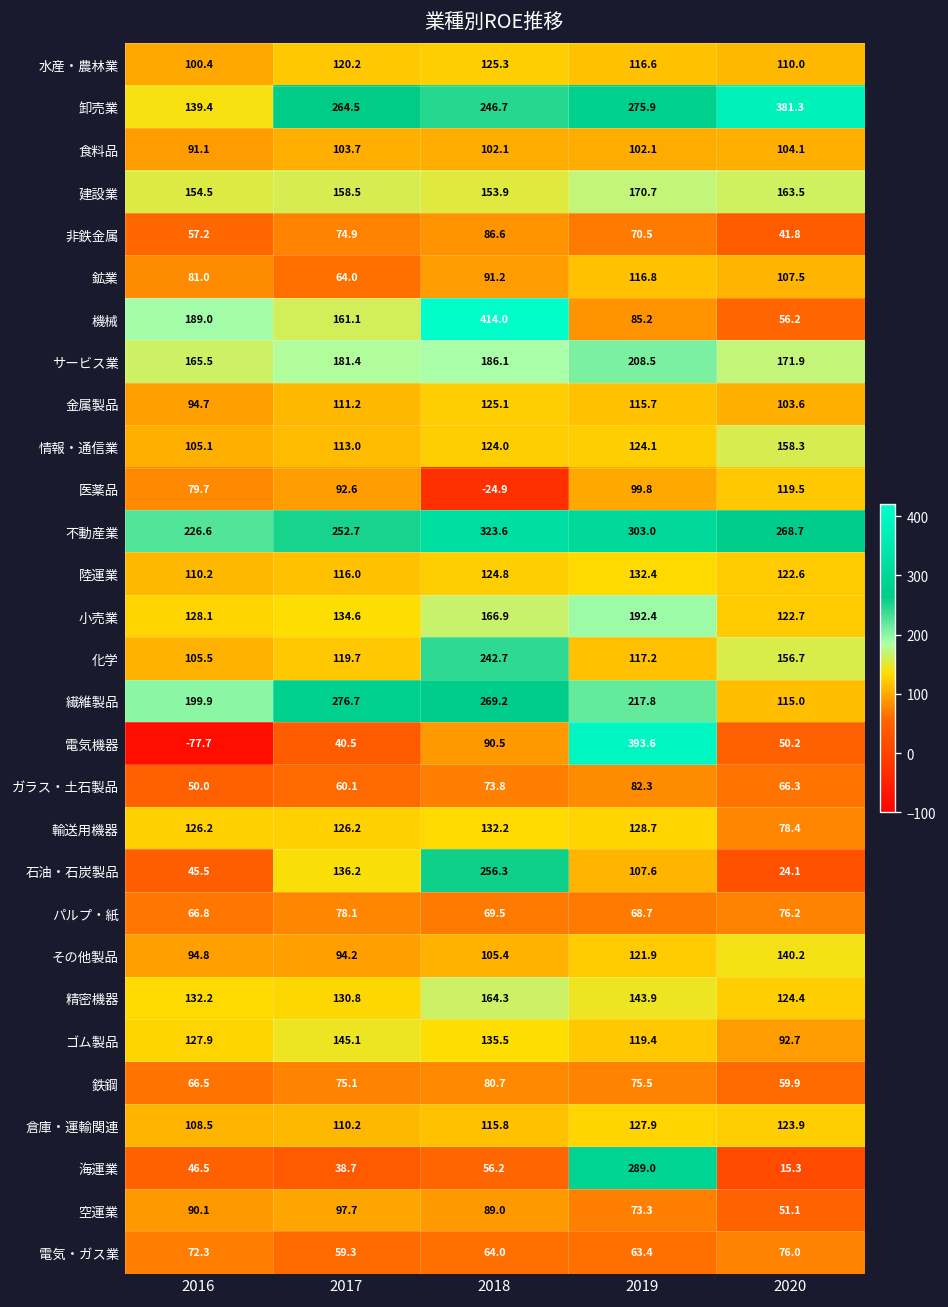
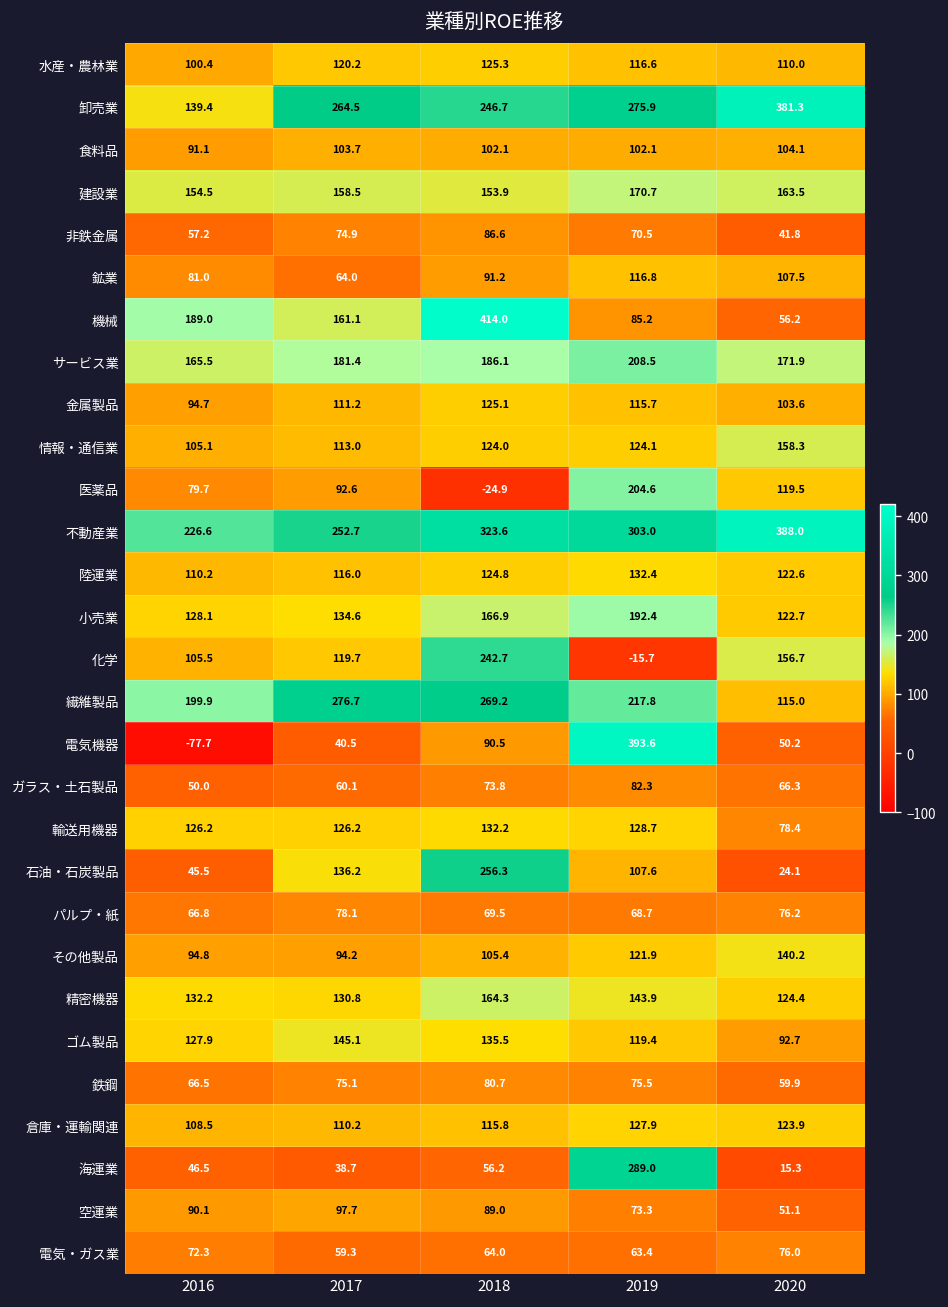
  {
    "水産・農林業": {
      "2016": 100.4,
      "2017": 120.2,
      "2018": 125.3,
      "2019": 116.6,
      "2020": 110.0
    },
    "卸売業": {
      "2016": 139.4,
      "2017": 264.5,
      "2018": 246.7,
      "2019": 275.9,
      "2020": 381.3
    },
    "食料品": {
      "2016": 91.1,
      "2017": 103.7,
      "2018": 102.1,
      "2019": 102.1,
      "2020": 104.1
    },
    "建設業": {
      "2016": 154.5,
      "2017": 158.5,
      "2018": 153.9,
      "2019": 170.7,
      "2020": 163.5
    },
    "非鉄金属": {
      "2016": 57.2,
      "2017": 74.9,
      "2018": 86.6,
      "2019": 70.5,
      "2020": 41.8
    },
    "鉱業": {
      "2016": 81.0,
      "2017": 64.0,
      "2018": 91.2,
      "2019": 116.8,
      "2020": 107.5
    },
    "機械": {
      "2016": 189.0,
      "2017": 161.1,
      "2018": 414.0,
      "2019": 85.2,
      "2020": 56.2
    },
    "サービス業": {
      "2016": 165.5,
      "2017": 181.4,
      "2018": 186.1,
      "2019": 208.5,
      "2020": 171.9
    },
    "金属製品": {
      "2016": 94.7,
      "2017": 111.2,
      "2018": 125.1,
      "2019": 115.7,
      "2020": 103.6
    },
    "情報・通信業": {
      "2016": 105.1,
      "2017": 113.0,
      "2018": 124.0,
      "2019": 124.1,
      "2020": 158.3
    },
    "医薬品": {
      "2016": 79.7,
      "2017": 92.6,
      "2018": -24.9,
-     "2019": 99.8,
+     "2019": 204.6,
      "2020": 119.5
    },
    "不動産業": {
      "2016": 226.6,
      "2017": 252.7,
      "2018": 323.6,
      "2019": 303.0,
-     "2020": 268.7
+     "2020": 388.0
    },
    "陸運業": {
      "2016": 110.2,
      "2017": 116.0,
      "2018": 124.8,
      "2019": 132.4,
      "2020": 122.6
    },
    "小売業": {
      "2016": 128.1,
      "2017": 134.6,
      "2018": 166.9,
      "2019": 192.4,
      "2020": 122.7
    },
    "化学": {
      "2016": 105.5,
      "2017": 119.7,
      "2018": 242.7,
-     "2019": 117.2,
+     "2019": -15.7,
      "2020": 156.7
    },
    "繊維製品": {
      "2016": 199.9,
      "2017": 276.7,
      "2018": 269.2,
      "2019": 217.8,
      "2020": 115.0
    },
    "電気機器": {
      "2016": -77.7,
      "2017": 40.5,
      "2018": 90.5,
      "2019": 393.6,
      "2020": 50.2
    },
    "ガラス・土石製品": {
      "2016": 50.0,
      "2017": 60.1,
      "2018": 73.8,
      "2019": 82.3,
      "2020": 66.3
    },
    "輸送用機器": {
      "2016": 126.2,
      "2017": 126.2,
      "2018": 132.2,
      "2019": 128.7,
      "2020": 78.4
    },
    "石油・石炭製品": {
      "2016": 45.5,
      "2017": 136.2,
      "2018": 256.3,
      "2019": 107.6,
      "2020": 24.1
    },
    "パルプ・紙": {
      "2016": 66.8,
      "2017": 78.1,
      "2018": 69.5,
      "2019": 68.7,
      "2020": 76.2
    },
    "その他製品": {
      "2016": 94.8,
      "2017": 94.2,
      "2018": 105.4,
      "2019": 121.9,
      "2020": 140.2
    },
    "精密機器": {
      "2016": 132.2,
      "2017": 130.8,
      "2018": 164.3,
      "2019": 143.9,
      "2020": 124.4
    },
    "ゴム製品": {
      "2016": 127.9,
      "2017": 145.1,
      "2018": 135.5,
      "2019": 119.4,
      "2020": 92.7
    },
    "鉄鋼": {
      "2016": 66.5,
      "2017": 75.1,
      "2018": 80.7,
      "2019": 75.5,
      "2020": 59.9
    },
    "倉庫・運輸関連": {
      "2016": 108.5,
      "2017": 110.2,
      "2018": 115.8,
      "2019": 127.9,
      "2020": 123.9
    },
    "海運業": {
      "2016": 46.5,
      "2017": 38.7,
      "2018": 56.2,
      "2019": 289.0,
      "2020": 15.3
    },
    "空運業": {
      "2016": 90.1,
      "2017": 97.7,
      "2018": 89.0,
      "2019": 73.3,
      "2020": 51.1
    },
    "電気・ガス業": {
      "2016": 72.3,
      "2017": 59.3,
      "2018": 64.0,
      "2019": 63.4,
      "2020": 76.0
    }
  }
